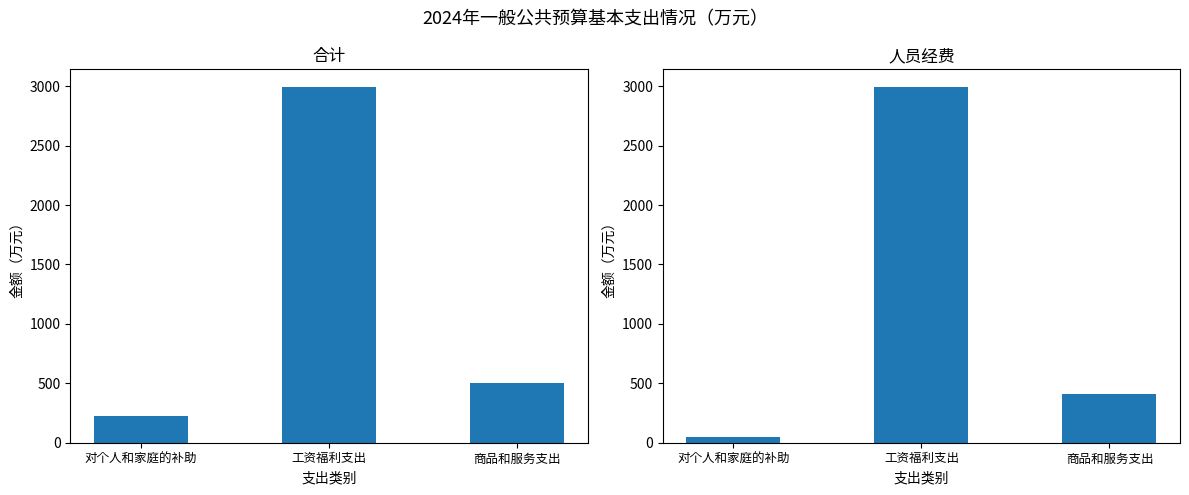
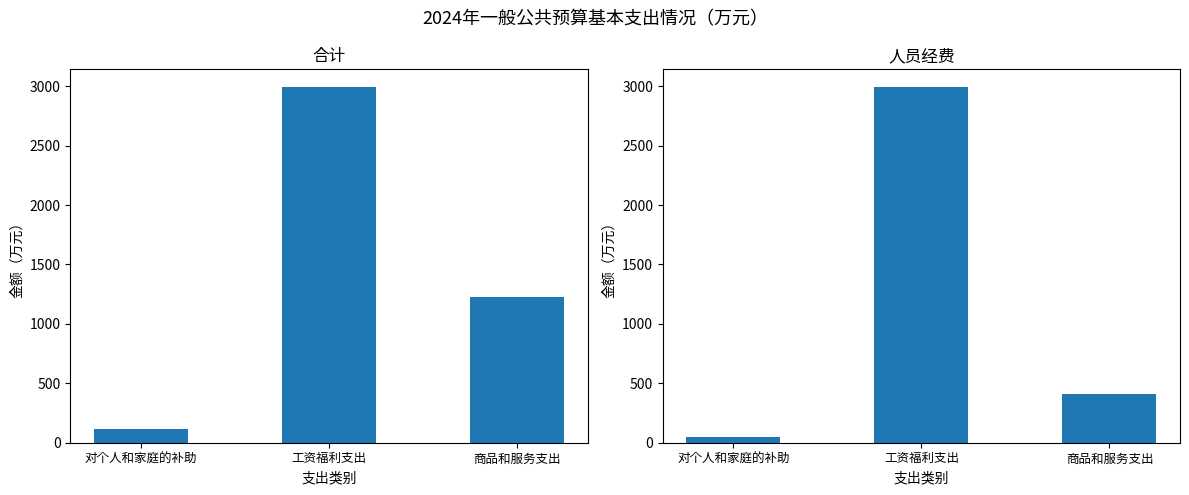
  {
    "合计": {
-     "对个人和家庭的补助": 220,
+     "对个人和家庭的补助": 110,
      "工资福利支出": 2990,
-     "商品和服务支出": 500
+     "商品和服务支出": 1220
    },
    "人员经费": {
      "对个人和家庭的补助": 50,
      "工资福利支出": 2990,
      "商品和服务支出": 410
    }
  }
